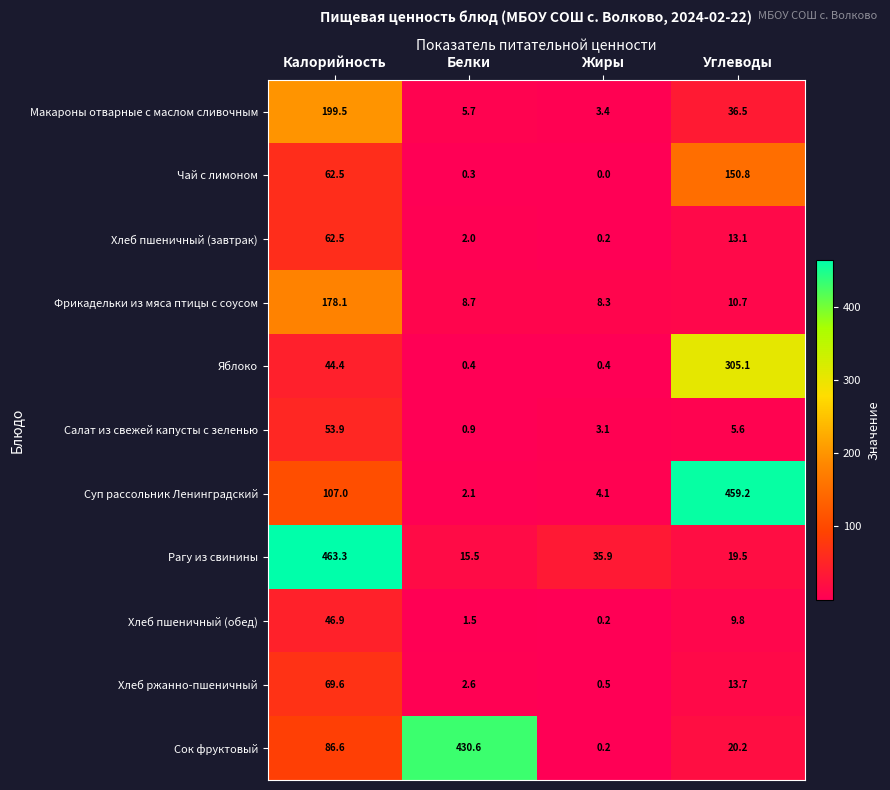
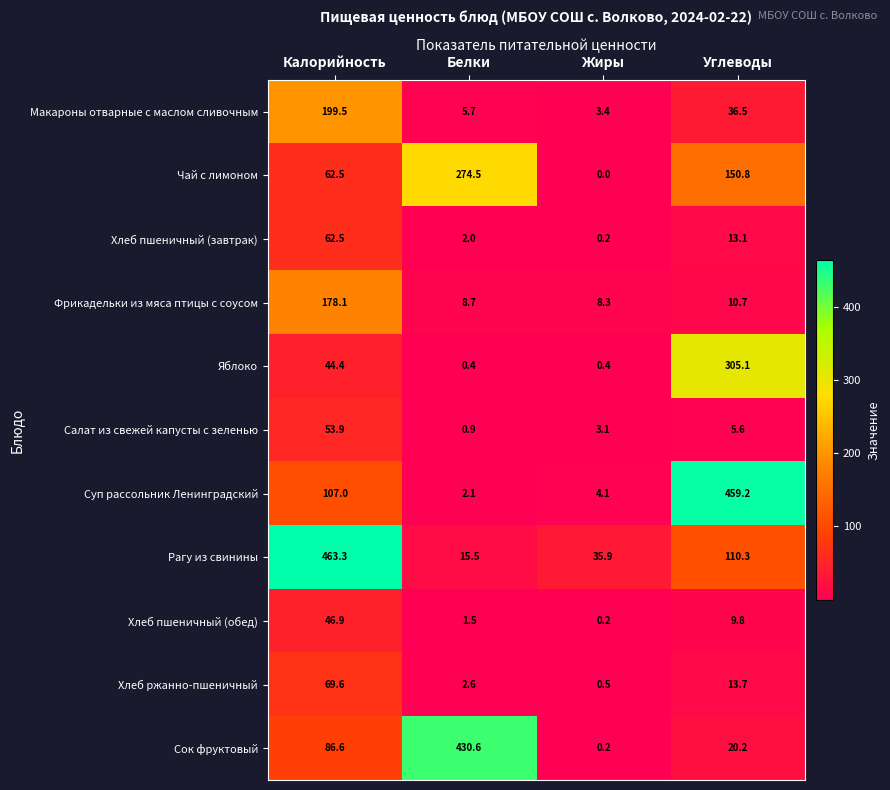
  {
    "Макароны отварные с маслом сливочным": {
      "Калорийность": 199.5,
      "Белки": 5.7,
      "Жиры": 3.4,
      "Углеводы": 36.5
    },
    "Чай с лимоном": {
      "Калорийность": 62.5,
-     "Белки": 0.3,
+     "Белки": 274.5,
      "Жиры": 0.0,
      "Углеводы": 150.8
    },
    "Хлеб пшеничный (завтрак)": {
      "Калорийность": 62.5,
      "Белки": 2.0,
      "Жиры": 0.2,
      "Углеводы": 13.1
    },
    "Фрикадельки из мяса птицы с соусом": {
      "Калорийность": 178.1,
      "Белки": 8.7,
      "Жиры": 8.3,
      "Углеводы": 10.7
    },
    "Яблоко": {
      "Калорийность": 44.4,
      "Белки": 0.4,
      "Жиры": 0.4,
      "Углеводы": 305.1
    },
    "Салат из свежей капусты с зеленью": {
      "Калорийность": 53.9,
      "Белки": 0.9,
      "Жиры": 3.1,
      "Углеводы": 5.6
    },
    "Суп рассольник Ленинградский": {
      "Калорийность": 107.0,
      "Белки": 2.1,
      "Жиры": 4.1,
      "Углеводы": 459.2
    },
    "Рагу из свинины": {
      "Калорийность": 463.3,
      "Белки": 15.5,
      "Жиры": 35.9,
-     "Углеводы": 19.5
+     "Углеводы": 110.3
    },
    "Хлеб пшеничный (обед)": {
      "Калорийность": 46.9,
      "Белки": 1.5,
      "Жиры": 0.2,
      "Углеводы": 9.8
    },
    "Хлеб ржанно-пшеничный": {
      "Калорийность": 69.6,
      "Белки": 2.6,
      "Жиры": 0.5,
      "Углеводы": 13.7
    },
    "Сок фруктовый": {
      "Калорийность": 86.6,
      "Белки": 430.6,
      "Жиры": 0.2,
      "Углеводы": 20.2
    }
  }
